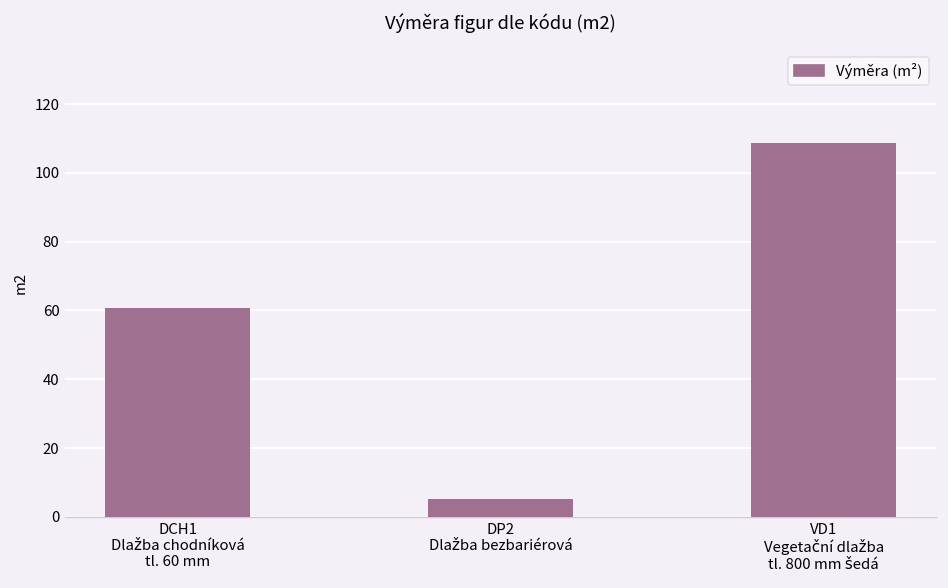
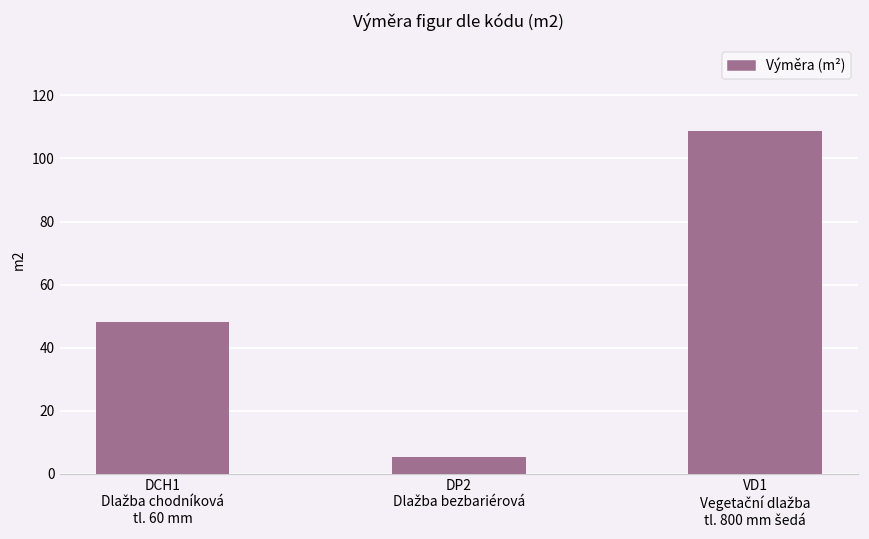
  {
-   "DCH1 Dlažba chodníková tl. 60 mm": 61,
+   "DCH1 Dlažba chodníková tl. 60 mm": 48,
    "DP2 Dlažba bezbariérová": 5,
    "VD1 Vegetační dlažba tl. 800 mm šedá": 109
  }
